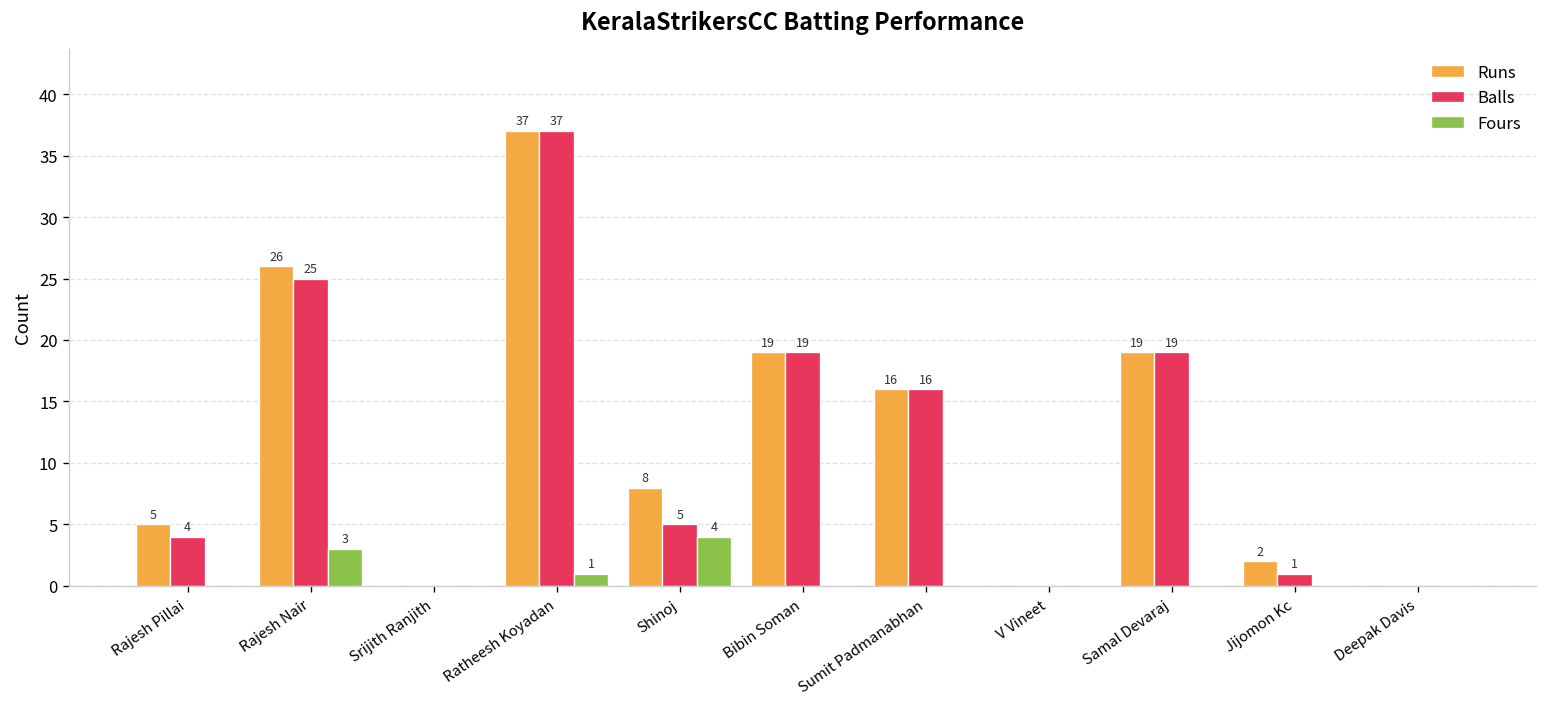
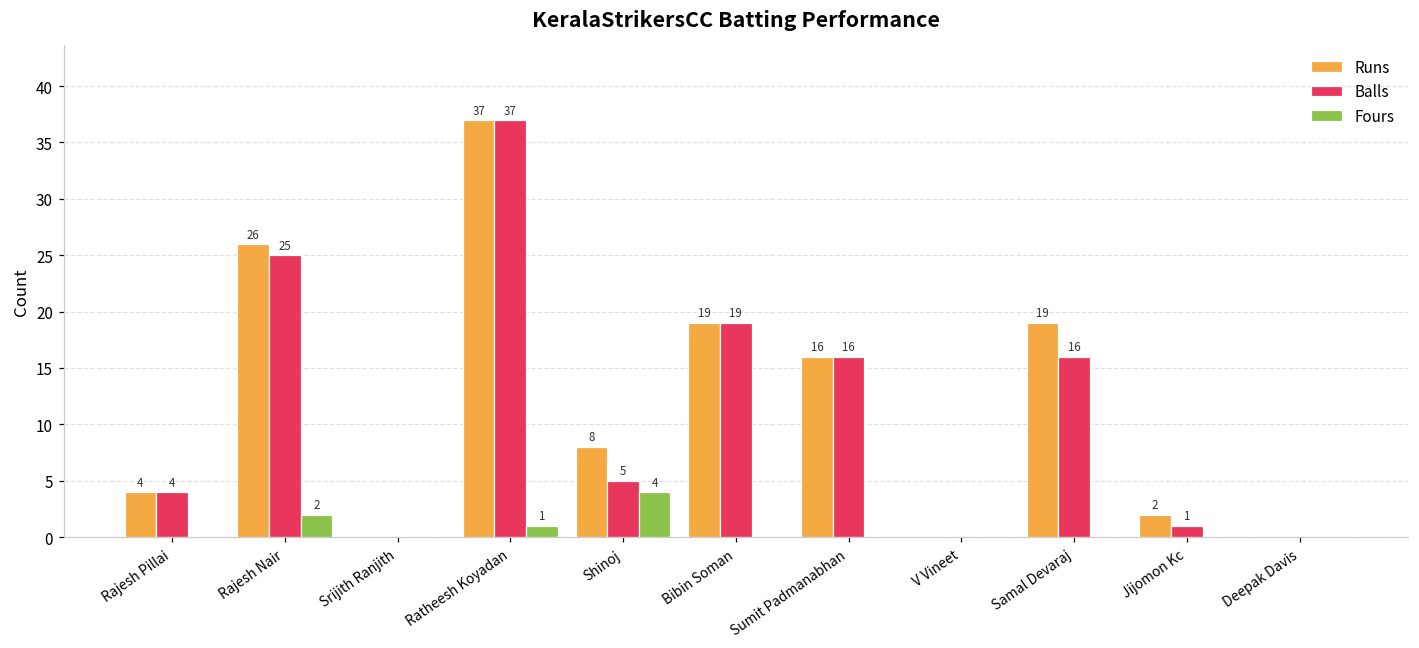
  {
    "Runs": {
-     "Rajesh Pillai": 5,
+     "Rajesh Pillai": 4,
      "Rajesh Nair": 26,
      "Ratheesh Koyadan": 37,
      "Shinoj": 8,
      "Bibin Soman": 19,
      "Sumit Padmanabhan": 16,
      "Samal Devaraj": 19,
      "Jijomon Kc": 2
    },
    "Balls": {
      "Rajesh Pillai": 4,
      "Rajesh Nair": 25,
      "Ratheesh Koyadan": 37,
      "Shinoj": 5,
      "Bibin Soman": 19,
      "Sumit Padmanabhan": 16,
-     "Samal Devaraj": 19,
+     "Samal Devaraj": 16,
      "Jijomon Kc": 1
    },
    "Fours": {
-     "Rajesh Nair": 3,
+     "Rajesh Nair": 2,
      "Ratheesh Koyadan": 1,
      "Shinoj": 4
    }
  }
